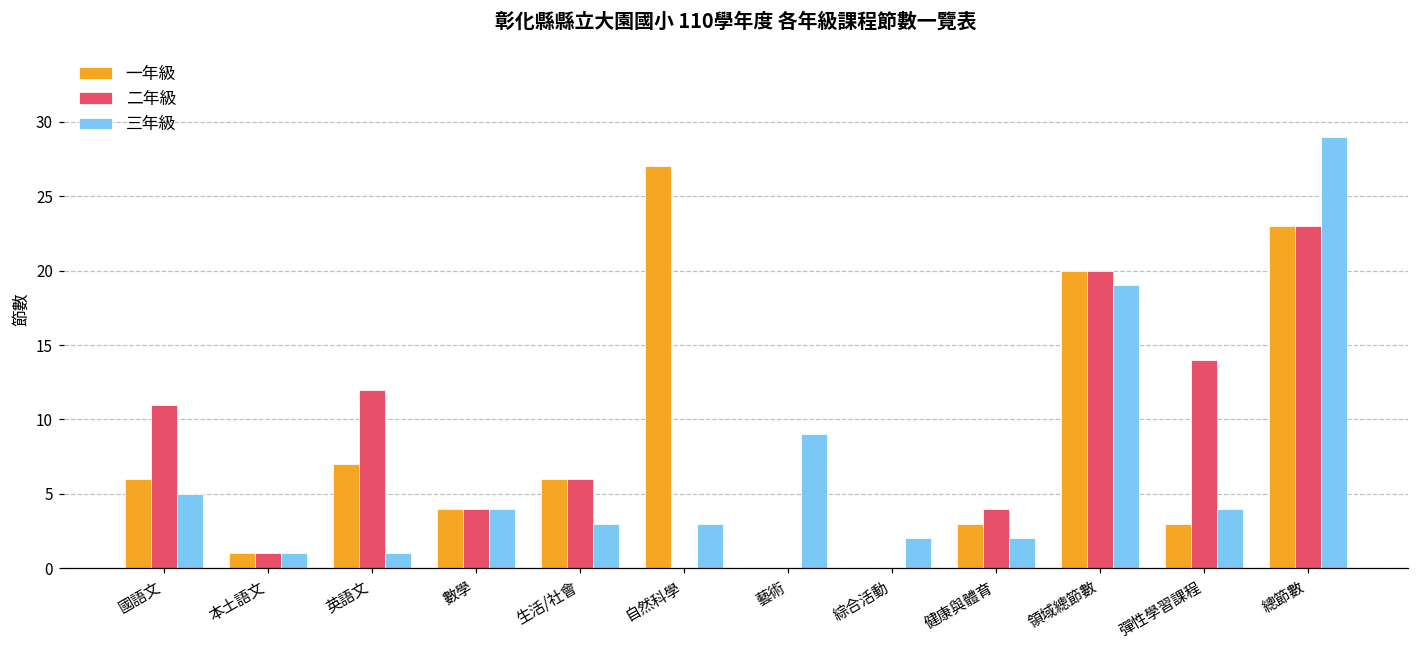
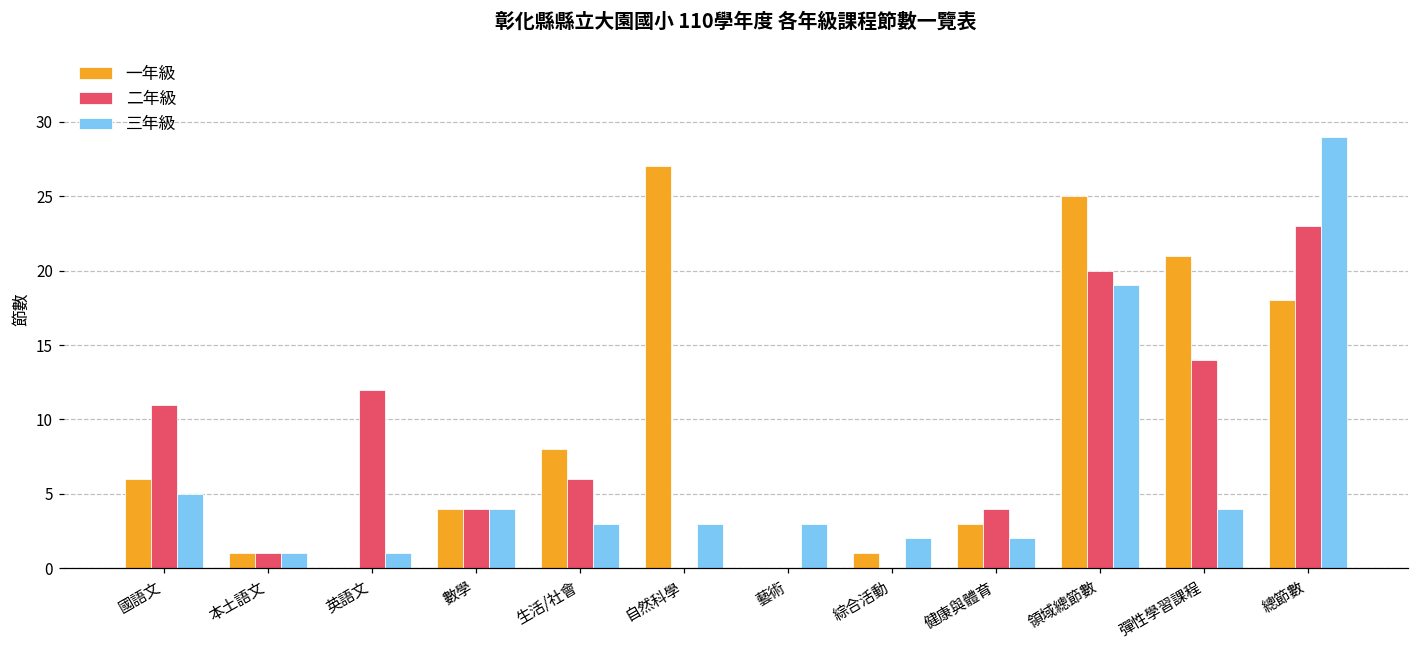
  {
    "一年級": {
      "國語文": 6,
      "本土語文": 1,
-     "英語文": 7,
+     "英語文": 0,
      "數學": 4,
-     "生活/社會": 6,
+     "生活/社會": 8,
      "自然科學": 27,
      "藝術": 0,
-     "綜合活動": 0,
+     "綜合活動": 1,
      "健康與體育": 3,
-     "領域總節數": 20,
-     "彈性學習課程": 3,
-     "總節數": 23
+     "領域總節數": 25,
+     "彈性學習課程": 21,
+     "總節數": 18
    },
    "二年級": {
      "國語文": 11,
      "本土語文": 1,
      "英語文": 12,
      "數學": 4,
      "生活/社會": 6,
      "自然科學": 0,
      "藝術": 0,
      "綜合活動": 0,
      "健康與體育": 4,
      "領域總節數": 20,
      "彈性學習課程": 14,
      "總節數": 23
    },
    "三年級": {
      "國語文": 5,
      "本土語文": 1,
      "英語文": 1,
      "數學": 4,
      "生活/社會": 3,
      "自然科學": 3,
-     "藝術": 9,
+     "藝術": 3,
      "綜合活動": 2,
      "健康與體育": 2,
      "領域總節數": 19,
      "彈性學習課程": 4,
      "總節數": 29
    }
  }
